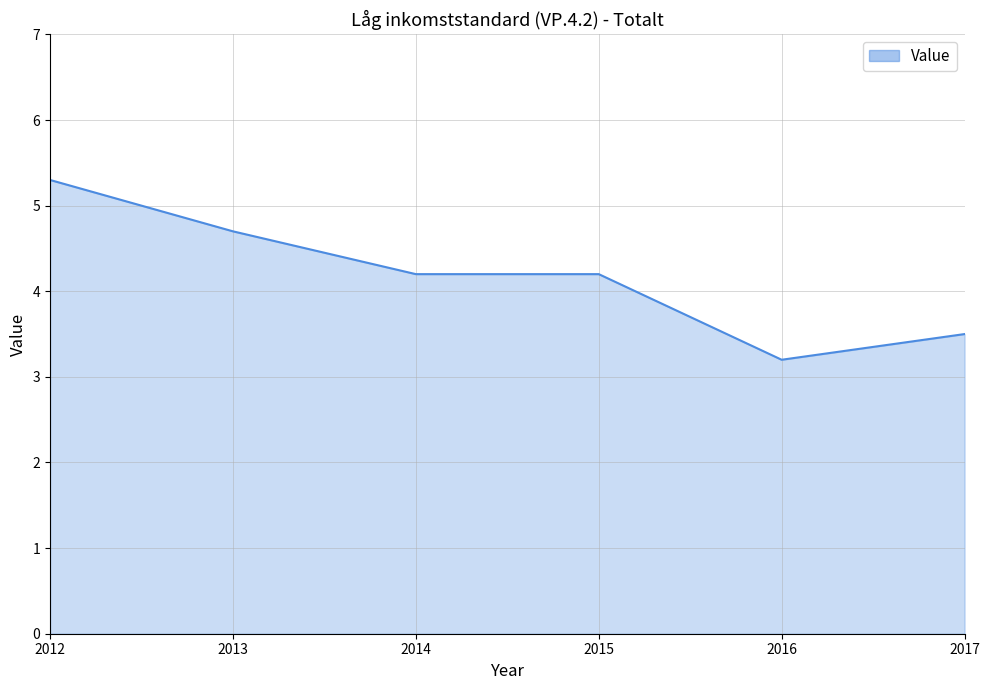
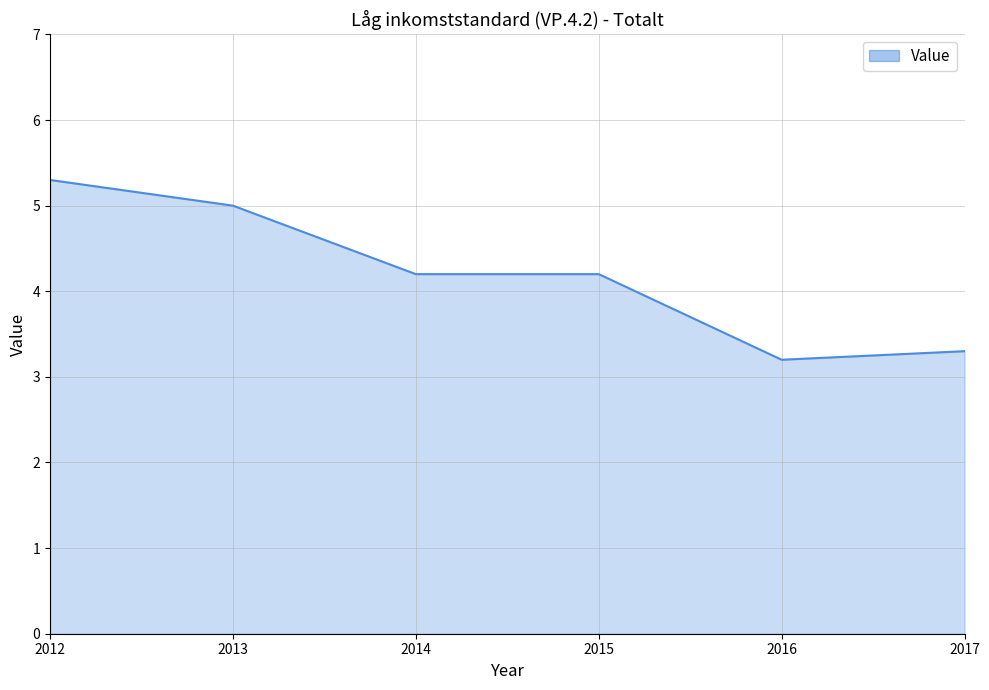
  {
    "2012": 5.3,
-   "2013": 4.7,
+   "2013": 5.0,
    "2014": 4.2,
    "2015": 4.2,
    "2016": 3.2,
-   "2017": 3.5
+   "2017": 3.3
  }
